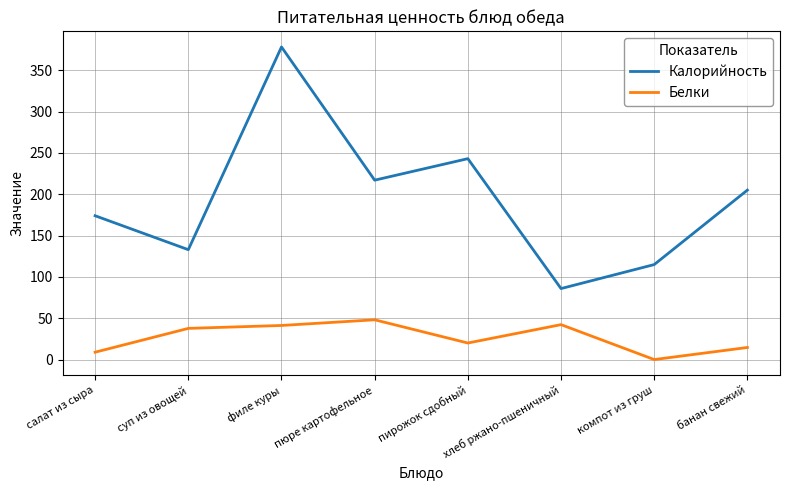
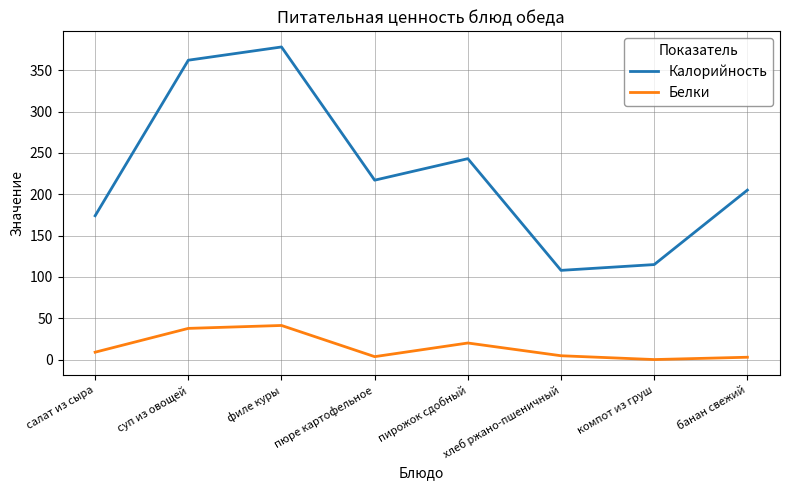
  {
    "Калорийность": {
      "салат из сыра": 170,
-     "суп из овощей": 130,
+     "суп из овощей": 360,
      "филе куры": 380,
      "пюре картофельное": 220,
      "пирожок сдобный": 240,
-     "хлеб ржано-пшеничный": 90,
+     "хлеб ржано-пшеничный": 110,
      "компот из груш": 120,
      "банан свежий": 210
    },
    "Белки": {
      "салат из сыра": 10,
      "суп из овощей": 40,
      "филе куры": 40,
-     "пюре картофельное": 50,
+     "пюре картофельное": 0,
      "пирожок сдобный": 20,
-     "хлеб ржано-пшеничный": 40,
+     "хлеб ржано-пшеничный": 0,
      "компот из груш": 0,
-     "банан свежий": 10
+     "банан свежий": 0
    }
  }
